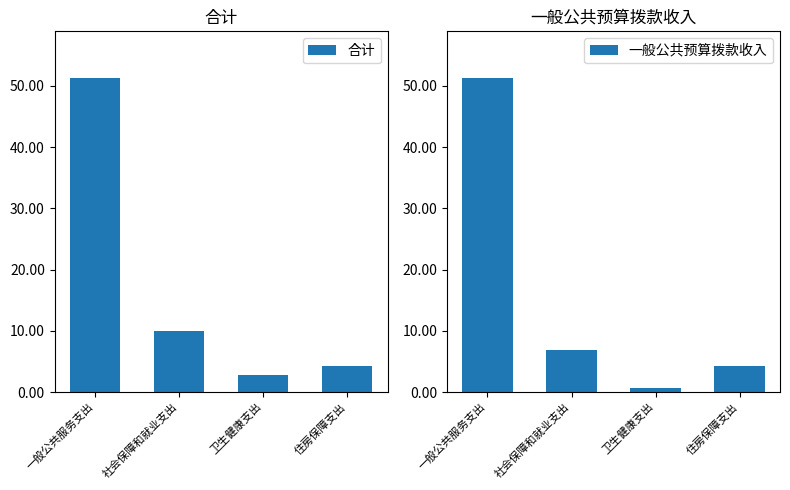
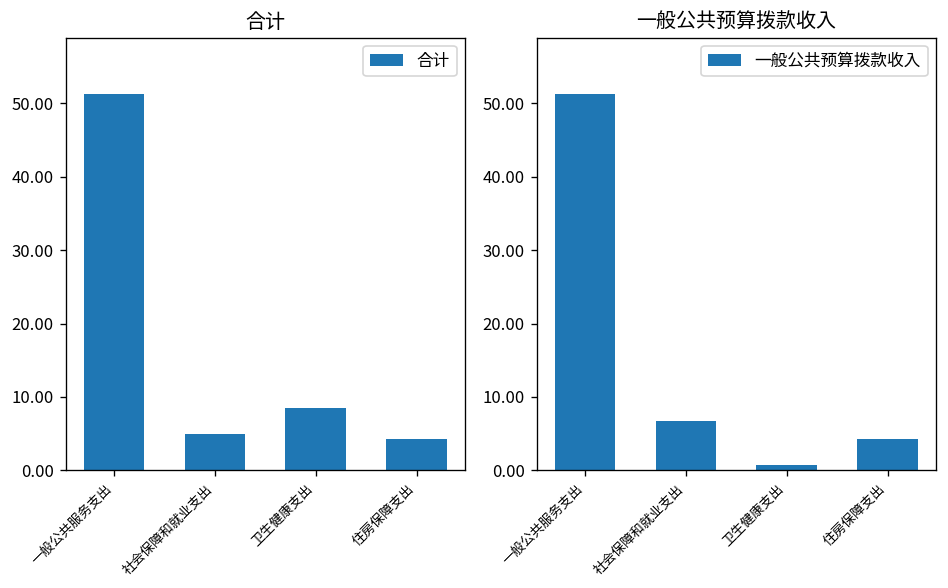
  {
    "合计": {
      "一般公共服务支出": 51,
-     "社会保障和就业支出": 10,
-     "卫生健康支出": 3,
+     "社会保障和就业支出": 5,
+     "卫生健康支出": 8,
      "住房保障支出": 4
    },
    "一般公共预算拨款收入": {
      "一般公共服务支出": 51,
      "社会保障和就业支出": 7,
      "卫生健康支出": 1,
      "住房保障支出": 4
    }
  }
